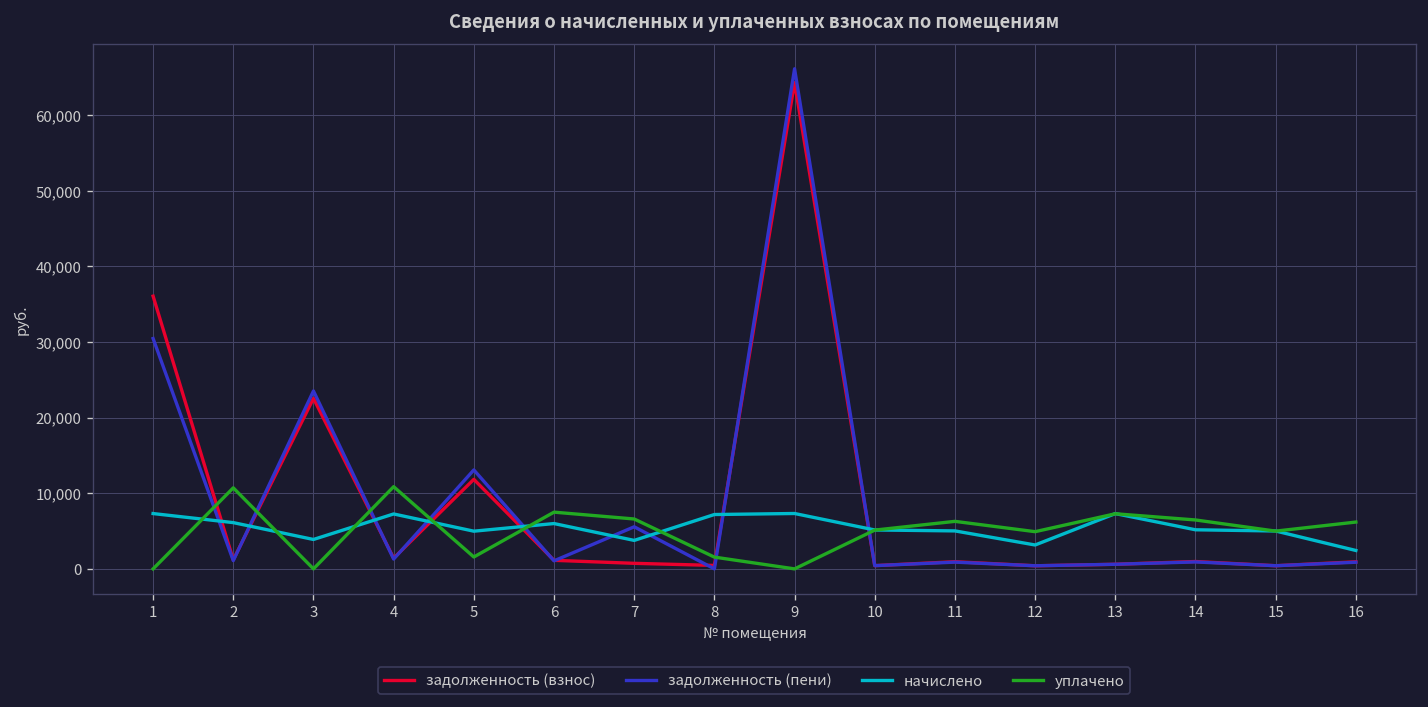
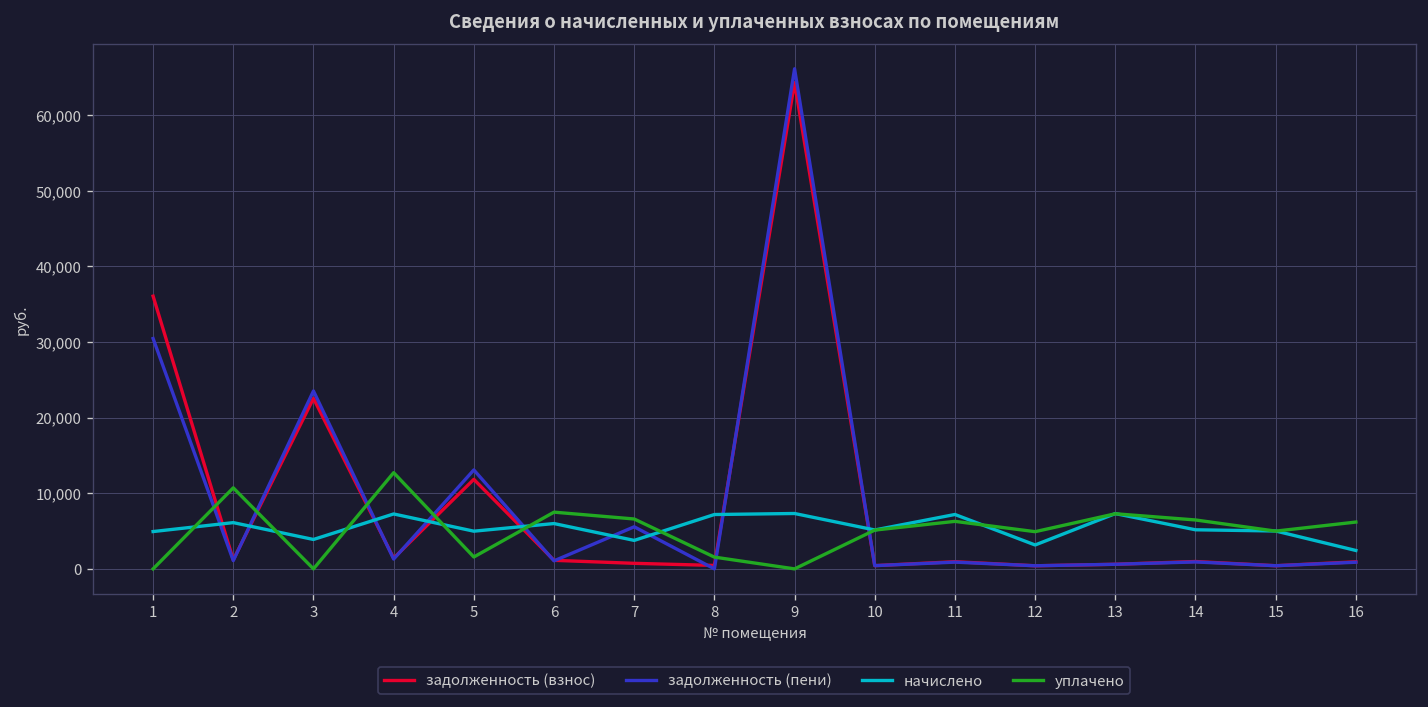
  {
    "задолженность (взнос)": {
      "1": "36,000",
      "3": "23,000",
      "5": "12,000",
      "7": "1,000",
      "8": "0",
      "9": "64,000"
    },
    "задолженность (пени)": {
      "1": "30,000",
      "3": "24,000",
      "5": "13,000",
      "7": "6,000",
      "8": "0",
      "9": "66,000"
    },
    "начислено": {
-     "1": "7,000",
+     "1": "5,000",
      "2": "6,000",
      "3": "4,000",
      "4": "7,000",
      "5": "5,000",
      "6": "6,000",
      "7": "4,000",
      "8": "7,000",
      "9": "7,000",
-     "11": "5,000",
+     "11": "7,000",
      "12": "3,000",
      "14": "5,000",
      "16": "2,000"
    },
    "уплачено": {
      "1": "0",
      "2": "11,000",
      "3": "0",
-     "4": "11,000",
+     "4": "13,000",
      "5": "2,000",
      "6": "8,000",
      "7": "7,000",
      "8": "2,000",
      "9": "0",
      "11": "6,000",
      "12": "5,000",
      "14": "6,000",
      "16": "6,000"
    }
  }
